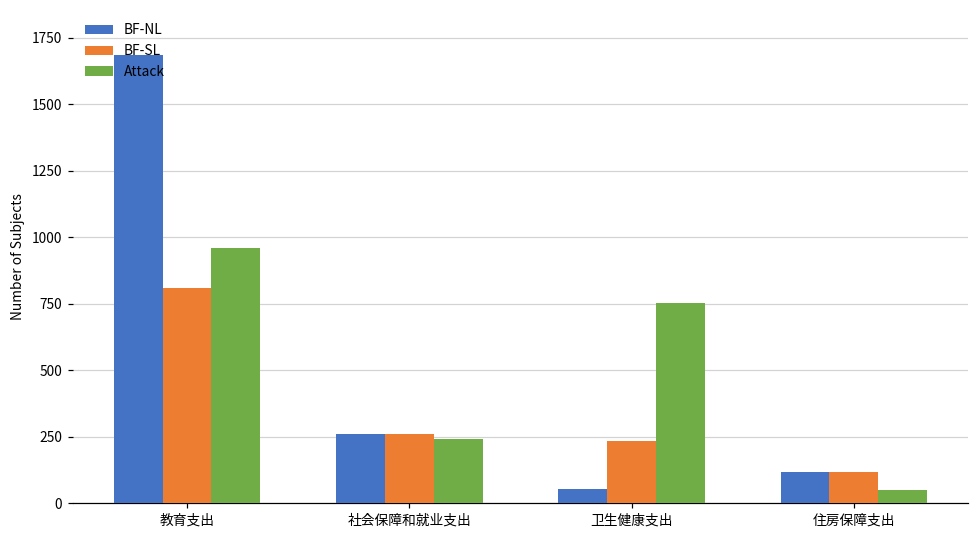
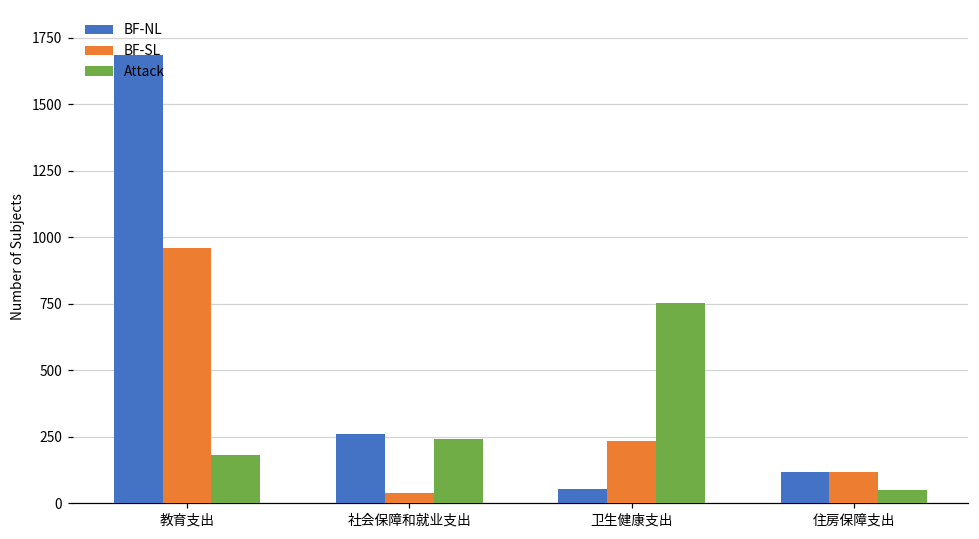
  {
    "BF-NL": {
      "教育支出": 1680,
      "社会保障和就业支出": 260,
      "卫生健康支出": 50,
      "住房保障支出": 120
    },
    "BF-SL": {
-     "教育支出": 810,
-     "社会保障和就业支出": 260,
+     "教育支出": 960,
+     "社会保障和就业支出": 40,
      "卫生健康支出": 230,
      "住房保障支出": 120
    },
    "Attack": {
-     "教育支出": 960,
+     "教育支出": 180,
      "社会保障和就业支出": 240,
      "卫生健康支出": 750,
      "住房保障支出": 50
    }
  }
